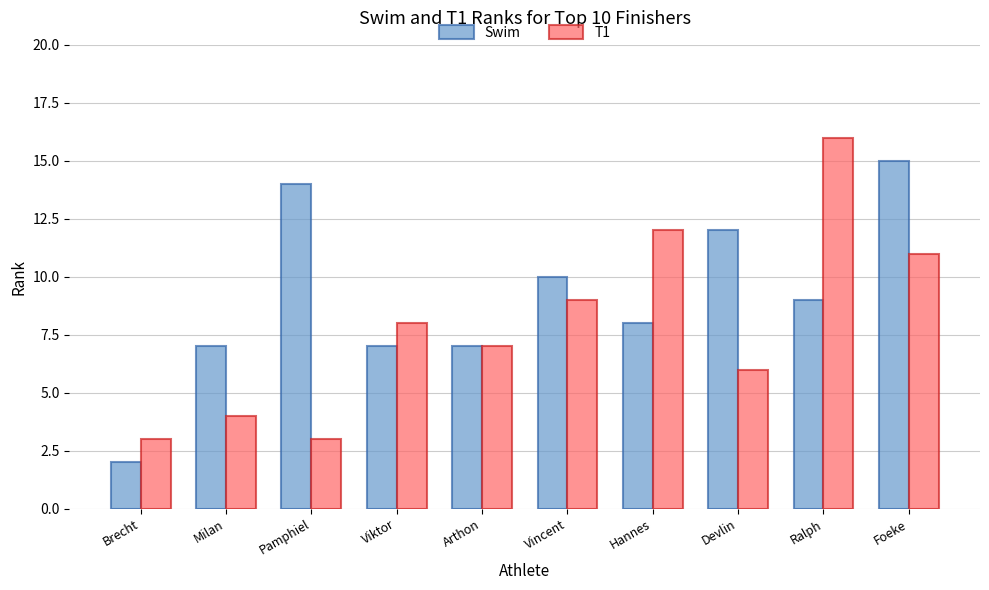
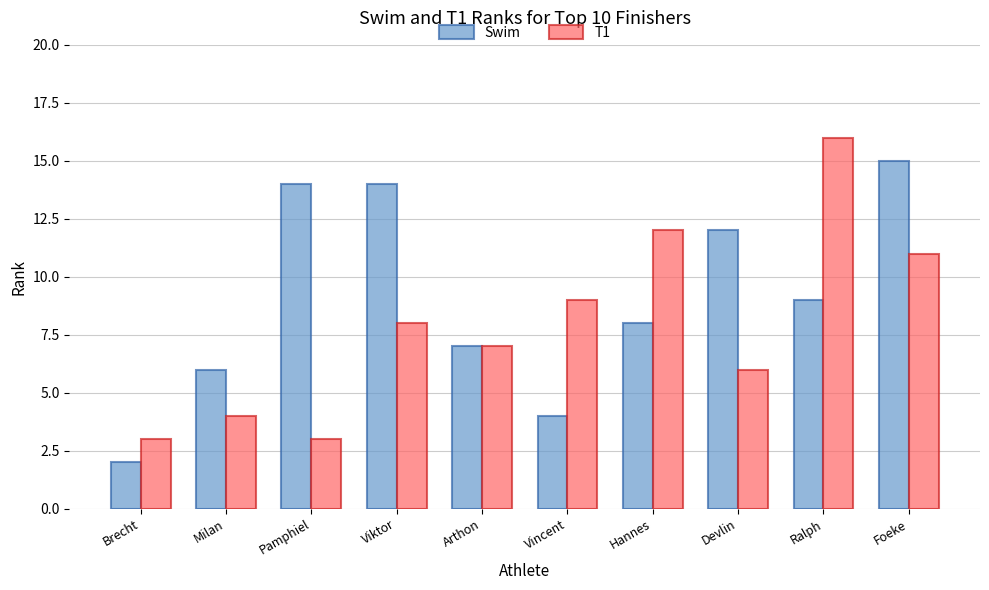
  {
    "Swim": {
      "Brecht": 2,
-     "Milan": 7,
+     "Milan": 6,
      "Pamphiel": 14,
-     "Viktor": 7,
+     "Viktor": 14,
      "Arthon": 7,
-     "Vincent": 10,
+     "Vincent": 4,
      "Hannes": 8,
      "Devlin": 12,
      "Ralph": 9,
      "Foeke": 15
    },
    "T1": {
      "Brecht": 3,
      "Milan": 4,
      "Pamphiel": 3,
      "Viktor": 8,
      "Arthon": 7,
      "Vincent": 9,
      "Hannes": 12,
      "Devlin": 6,
      "Ralph": 16,
      "Foeke": 11
    }
  }
